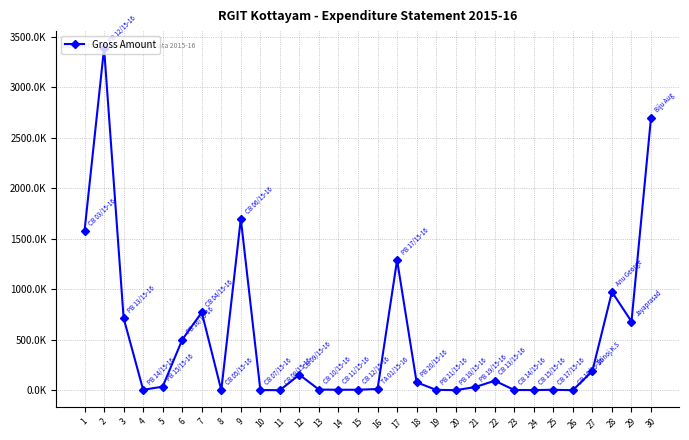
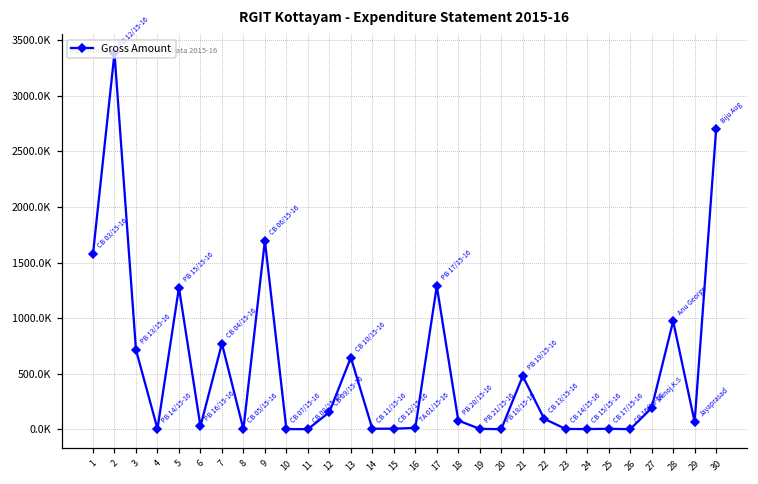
  {
-   "5": 40000,
-   "6": 500000,
+   "5": 1270000,
+   "6": 30000,
    "10": 0,
-   "13": 10000,
+   "13": 650000,
    "14": 10000,
    "19": 0,
-   "21": 30000,
+   "21": 480000,
    "23": 0,
    "28": 970000,
-   "29": 680000,
+   "29": 70000,
    "30": 2700000
  }
